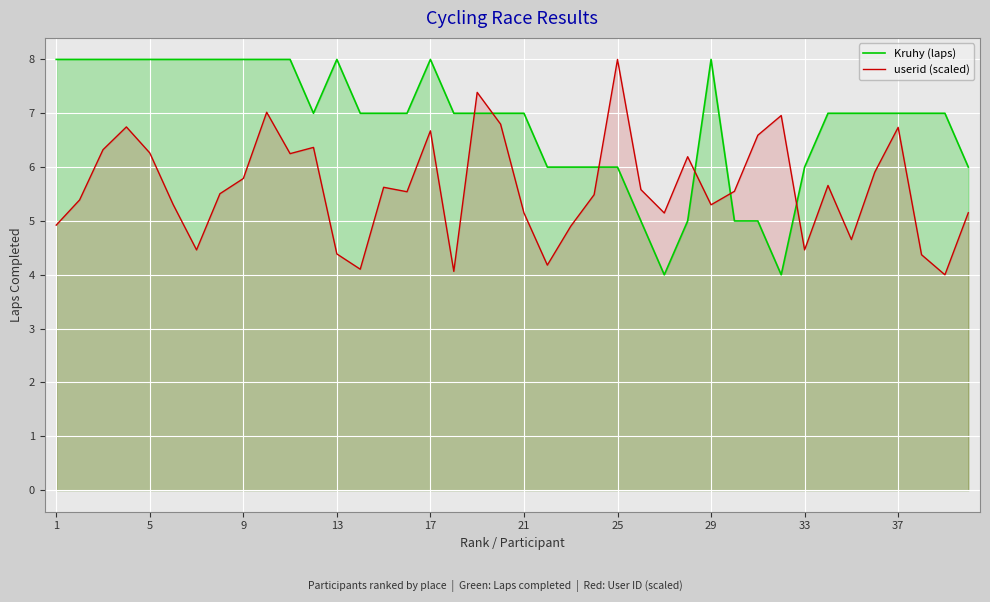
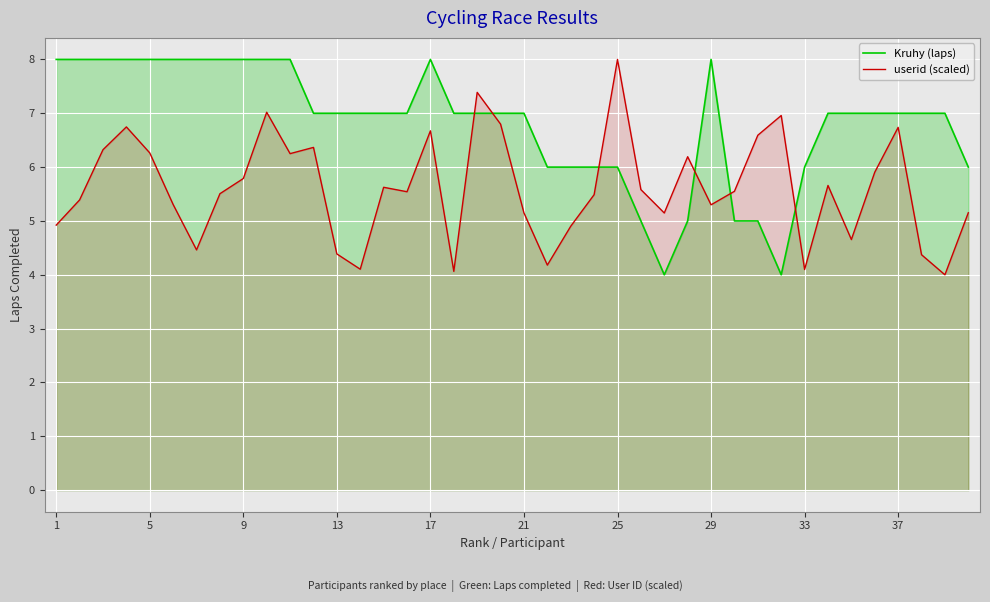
  {
    "Kruhy (laps)": {
      "1": 8,
      "5": 8,
      "9": 8,
-     "13": 8,
+     "13": 7,
      "17": 8,
      "21": 7,
      "25": 6,
      "29": 8,
      "33": 6,
      "37": 7
    },
    "userid (scaled)": {
      "1": 4.9,
      "5": 6.3,
      "9": 5.8,
      "13": 4.4,
      "17": 6.7,
      "21": 5.1,
      "25": 8.0,
      "29": 5.3,
-     "33": 4.5,
+     "33": 4.1,
      "37": 6.7
    }
  }
